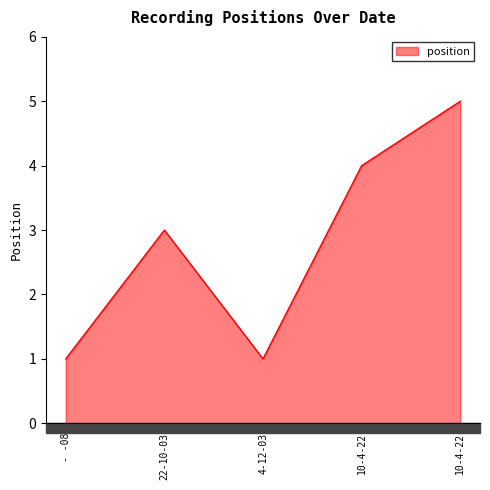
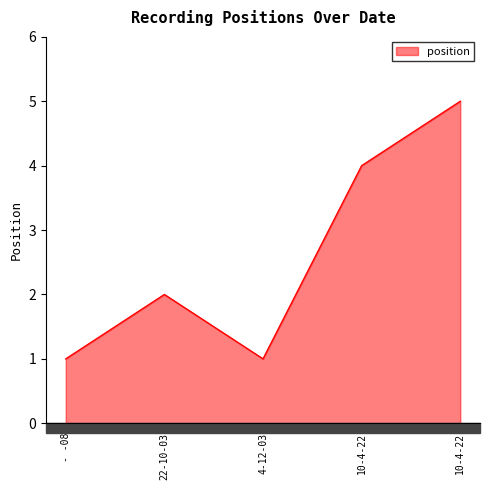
  {
    "- -08": 1,
-   "22-10-03": 3,
+   "22-10-03": 2,
    "4-12-03": 1
  }
